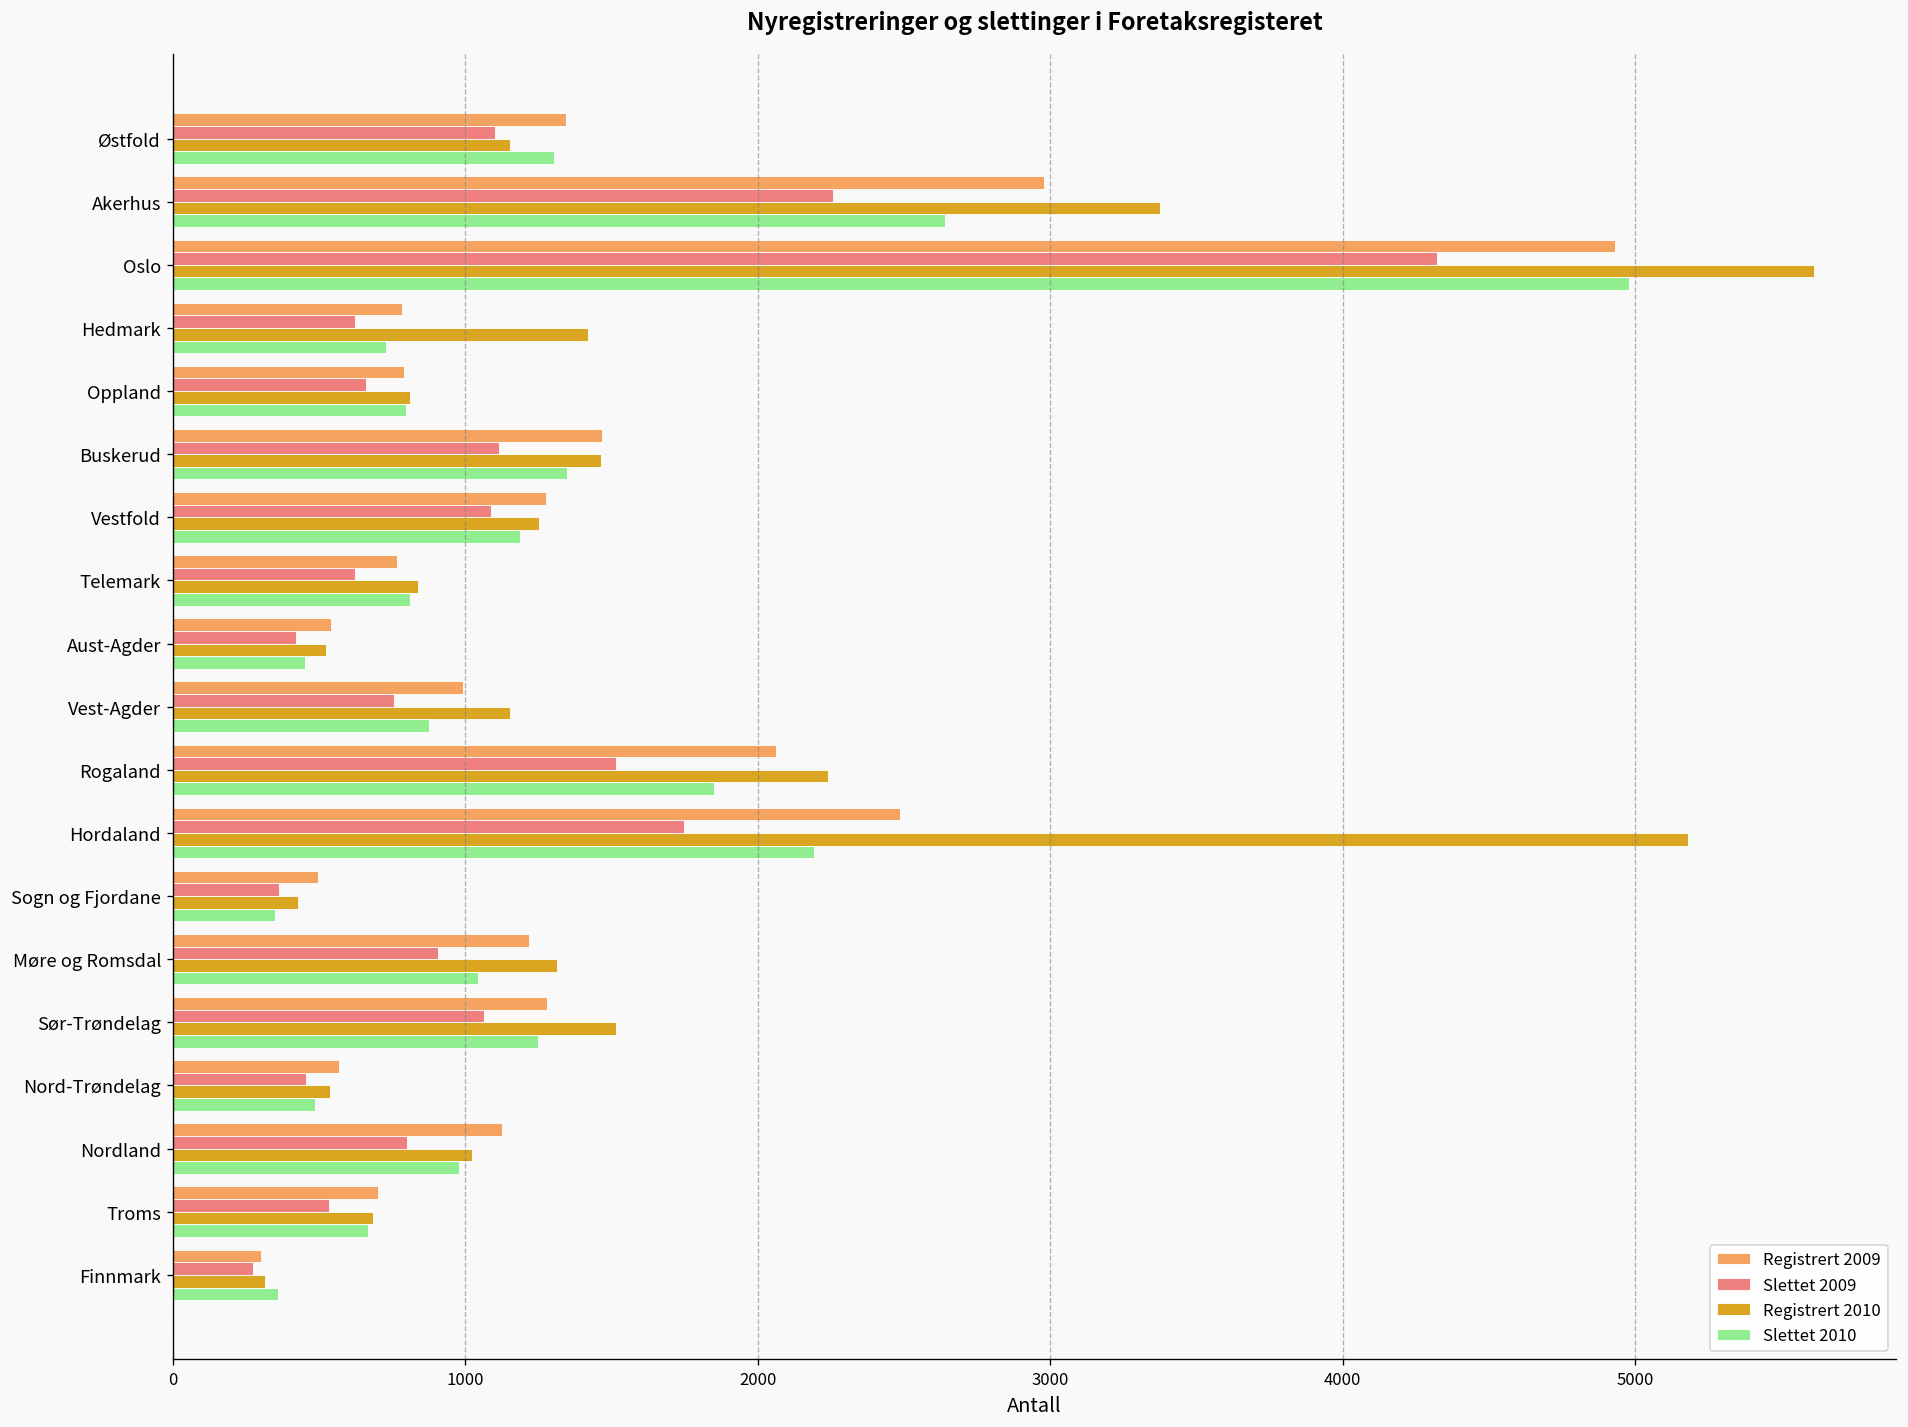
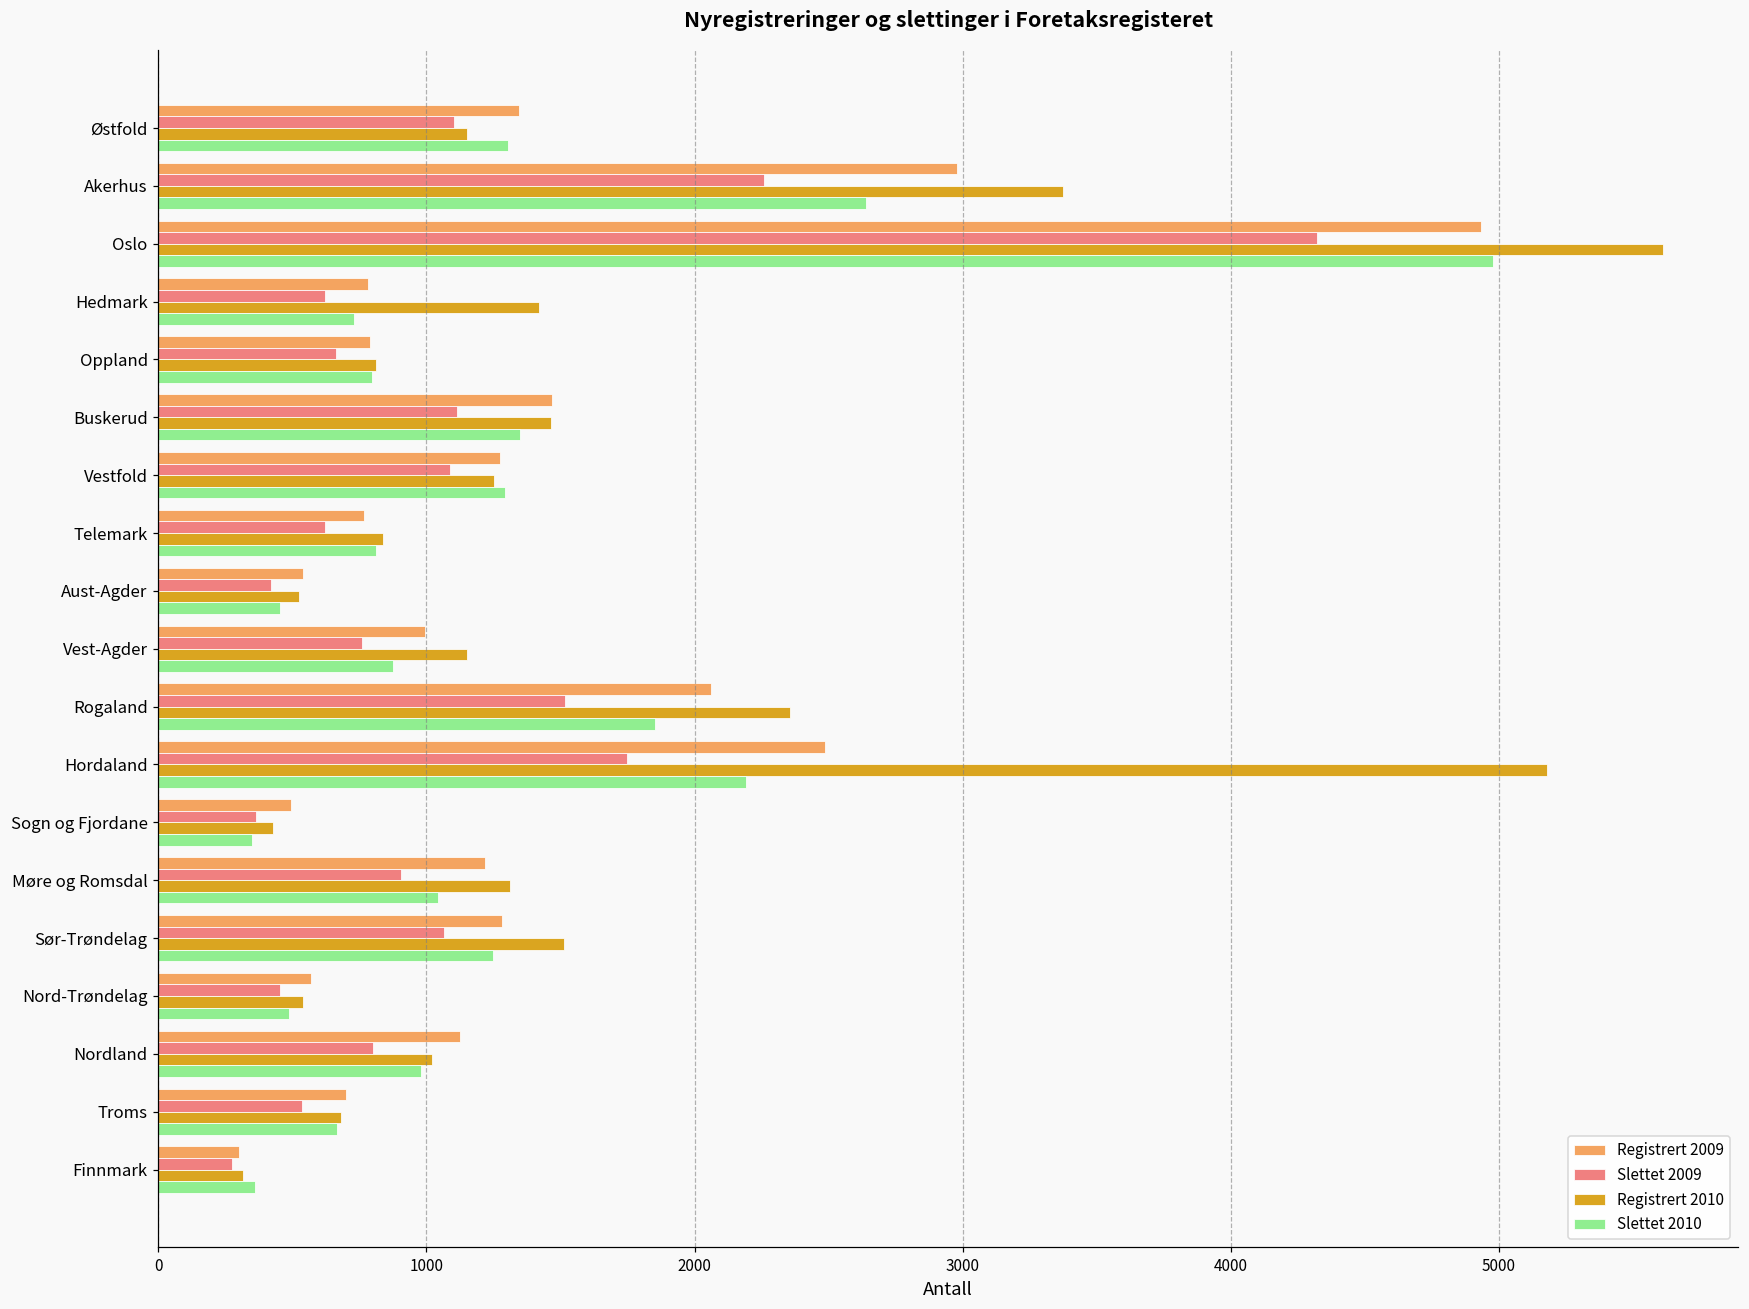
  {
    "Registrert 2010": {
      "Østfold": 1150,
      "Akerhus": 3370,
      "Oslo": 5610,
      "Hedmark": 1420,
      "Oppland": 810,
      "Buskerud": 1460,
      "Vestfold": 1250,
      "Telemark": 840,
      "Aust-Agder": 530,
      "Vest-Agder": 1150,
-     "Rogaland": 2240,
+     "Rogaland": 2360,
      "Hordaland": 5180,
      "Sogn og Fjordane": 430,
      "Møre og Romsdal": 1310,
      "Sør-Trøndelag": 1510,
      "Nord-Trøndelag": 540,
      "Nordland": 1020,
      "Troms": 680,
      "Finnmark": 310
    },
    "Slettet 2010": {
      "Østfold": 1310,
      "Akerhus": 2640,
      "Oslo": 4980,
      "Hedmark": 730,
      "Oppland": 800,
      "Buskerud": 1350,
-     "Vestfold": 1190,
+     "Vestfold": 1290,
      "Telemark": 810,
      "Aust-Agder": 450,
      "Vest-Agder": 880,
      "Rogaland": 1850,
      "Hordaland": 2190,
      "Sogn og Fjordane": 350,
      "Møre og Romsdal": 1040,
      "Sør-Trøndelag": 1250,
      "Nord-Trøndelag": 490,
      "Nordland": 980,
      "Troms": 670,
      "Finnmark": 360
    }
  }
